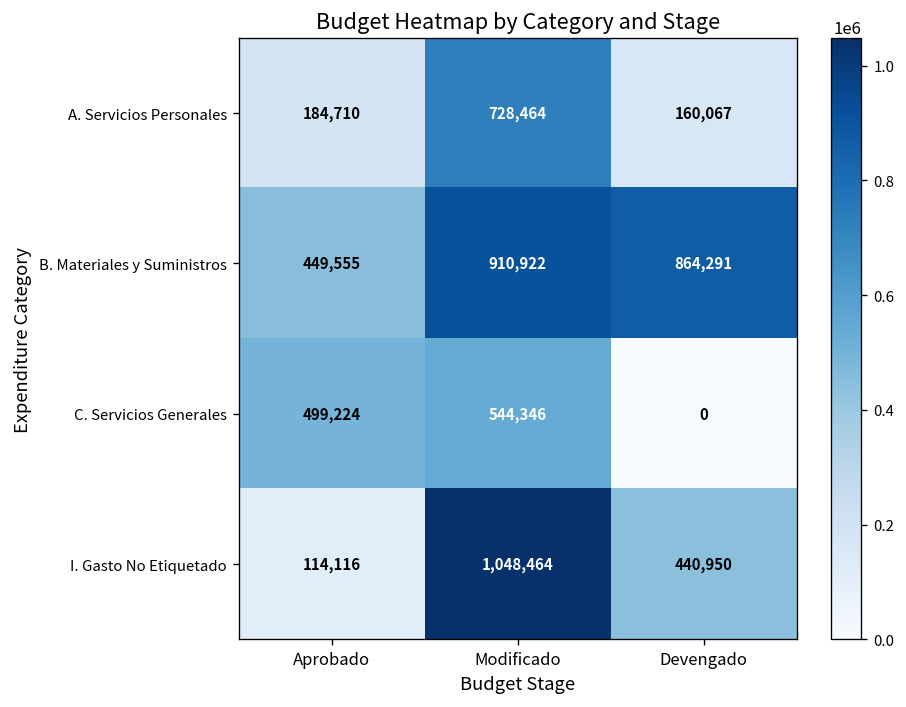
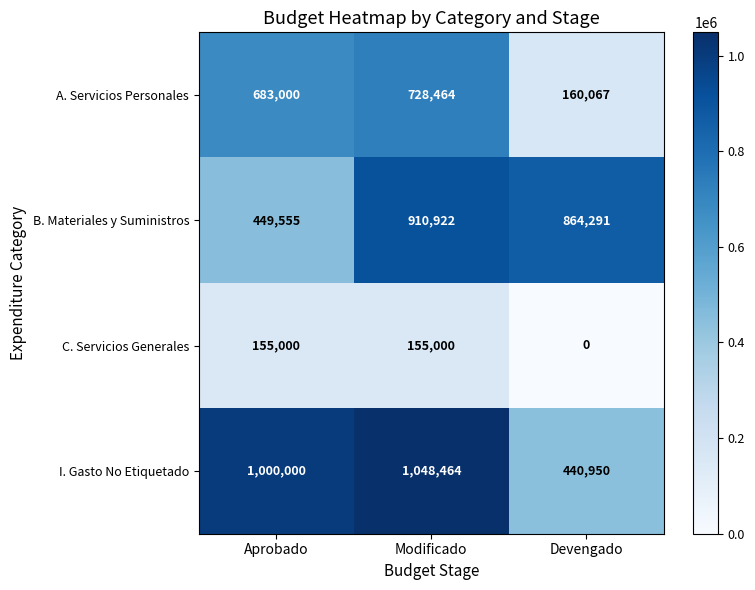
  {
    "A. Servicios Personales": {
-     "Aprobado": "184,710",
+     "Aprobado": "683,000",
      "Modificado": "728,464",
      "Devengado": "160,067"
    },
    "B. Materiales y Suministros": {
      "Aprobado": "449,555",
      "Modificado": "910,922",
      "Devengado": "864,291"
    },
    "C. Servicios Generales": {
-     "Aprobado": "499,224",
-     "Modificado": "544,346",
+     "Aprobado": "155,000",
+     "Modificado": "155,000",
      "Devengado": "0"
    },
    "I. Gasto No Etiquetado": {
-     "Aprobado": "114,116",
+     "Aprobado": "1,000,000",
      "Modificado": "1,048,464",
      "Devengado": "440,950"
    }
  }
